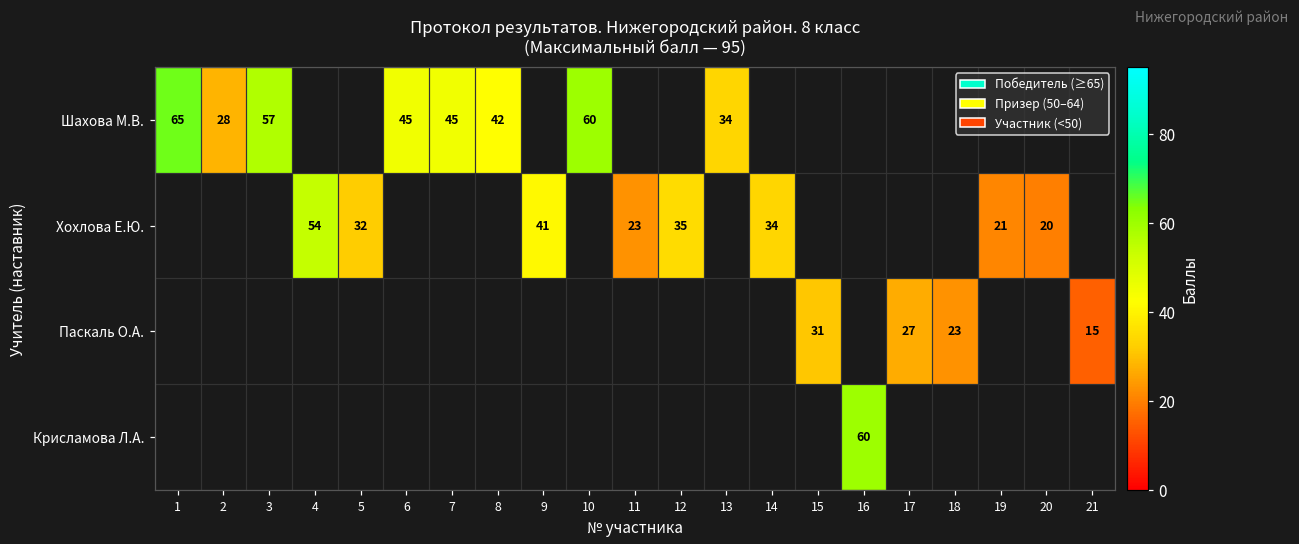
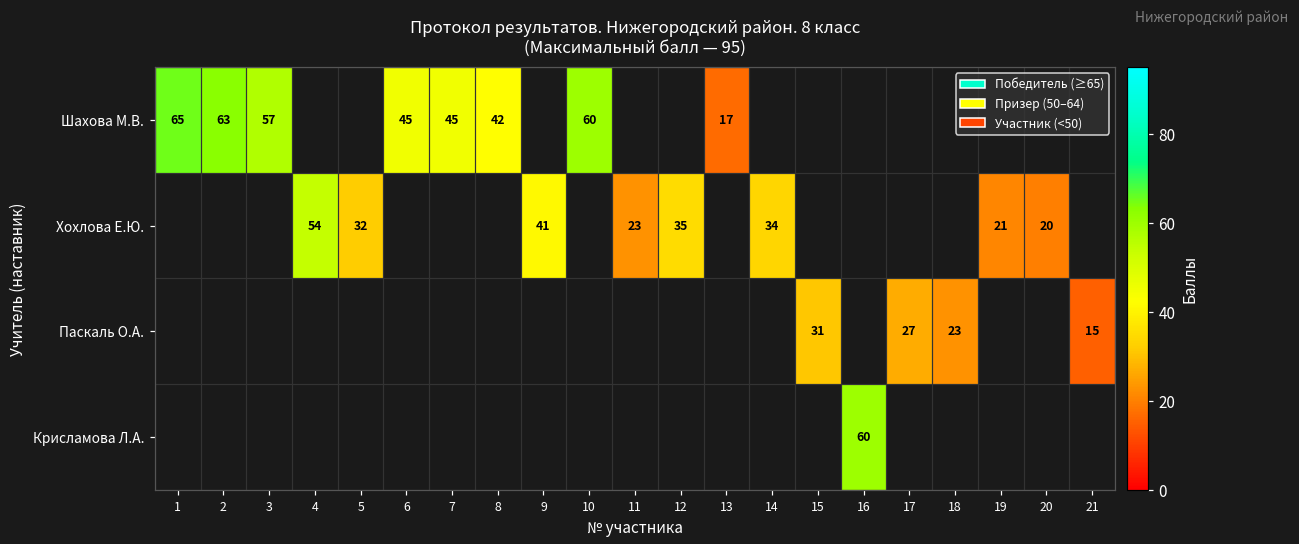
  {
    "Шахова М.В.": {
      "1": 65,
-     "2": 28,
+     "2": 63,
      "3": 57,
      "6": 45,
      "7": 45,
      "8": 42,
      "10": 60,
-     "13": 34
+     "13": 17
    },
    "Хохлова Е.Ю.": {
      "4": 54,
      "5": 32,
      "9": 41,
      "11": 23,
      "12": 35,
      "14": 34,
      "19": 21,
      "20": 20
    },
    "Паскаль О.А.": {
      "15": 31,
      "17": 27,
      "18": 23,
      "21": 15
    },
    "Крисламова Л.А.": {
      "16": 60
    }
  }
